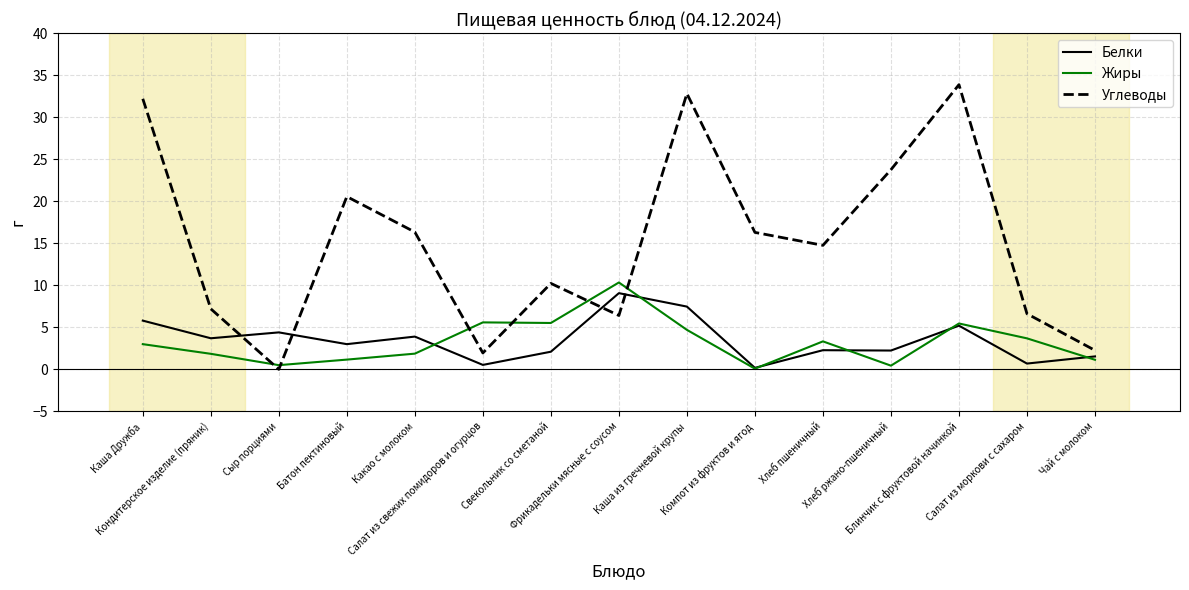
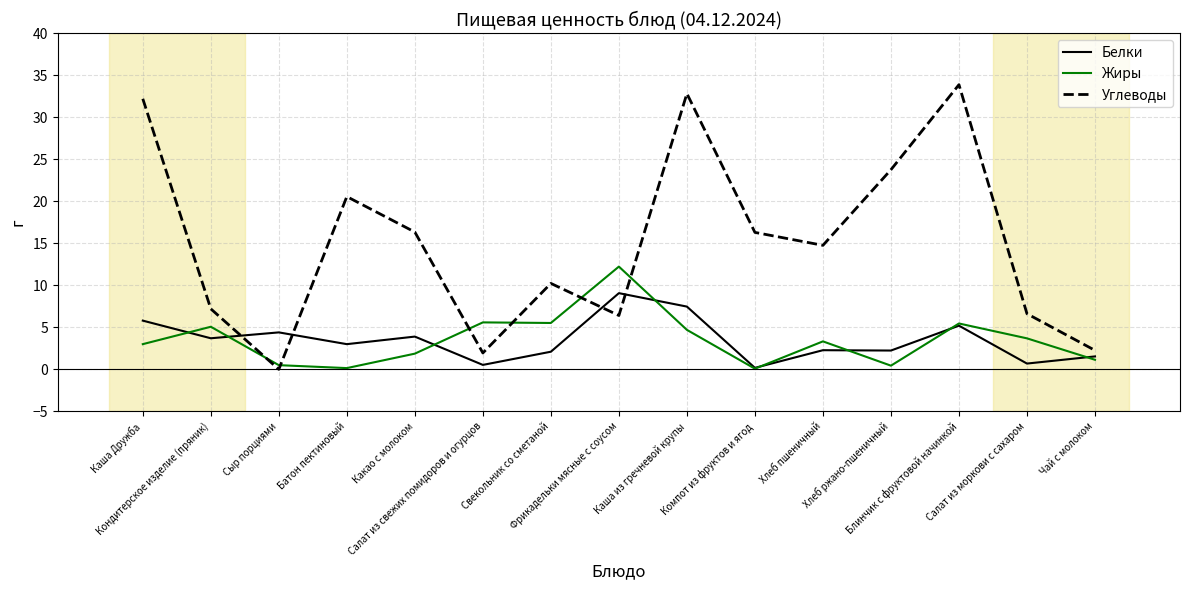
  {
    "Жиры": {
      "Каша Дружба": 3,
-     "Кондитерское изделие (пряник)": 2,
+     "Кондитерское изделие (пряник)": 5,
      "Сыр порциями": 1,
-     "Батон пектиновый": 1,
+     "Батон пектиновый": 0,
      "Какао с молоком": 2,
      "Салат из свежих помидоров и огурцов": 6,
      "Свекольник со сметаной": 6,
-     "Фрикадельки мясные с соусом": 10,
+     "Фрикадельки мясные с соусом": 12,
      "Каша из гречневой крупы": 5,
      "Хлеб пшеничный": 3,
      "Хлеб ржано-пшеничный": 0,
      "Салат из моркови с сахаром": 4,
      "Чай с молоком": 1
    }
  }
